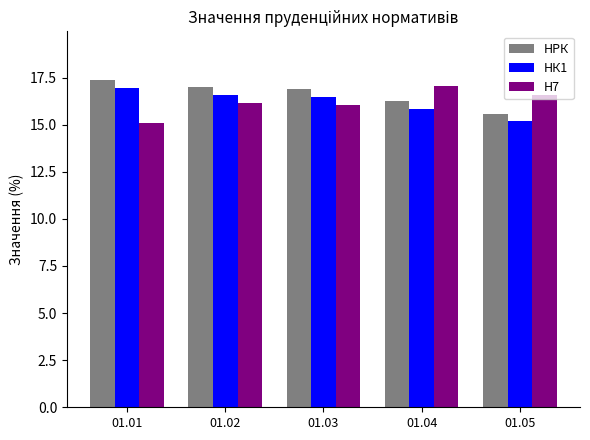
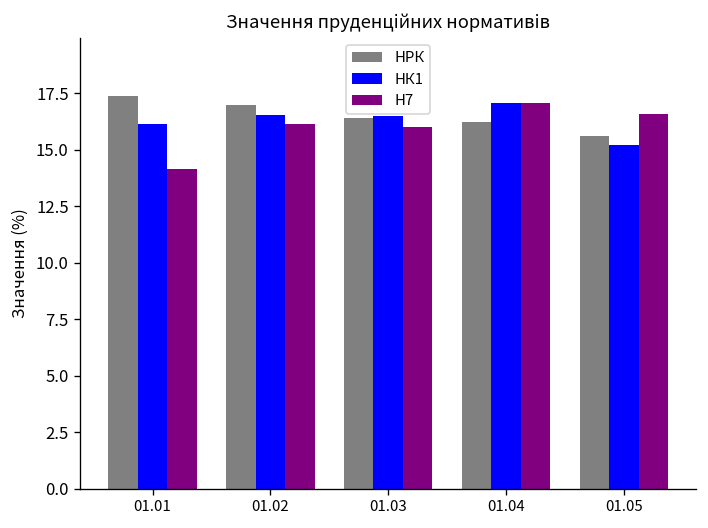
  {
    "НРК": {
      "01.01": 17.4,
      "01.02": 17.0,
-     "01.03": 16.9,
+     "01.03": 16.4,
      "01.04": 16.2,
      "01.05": 15.6
    },
    "НК1": {
-     "01.01": 16.9,
+     "01.01": 16.1,
      "01.02": 16.6,
      "01.03": 16.5,
-     "01.04": 15.8,
+     "01.04": 17.1,
      "01.05": 15.2
    },
    "Н7": {
-     "01.01": 15.1,
+     "01.01": 14.1,
      "01.02": 16.1,
      "01.03": 16.0,
      "01.04": 17.1
    }
  }
